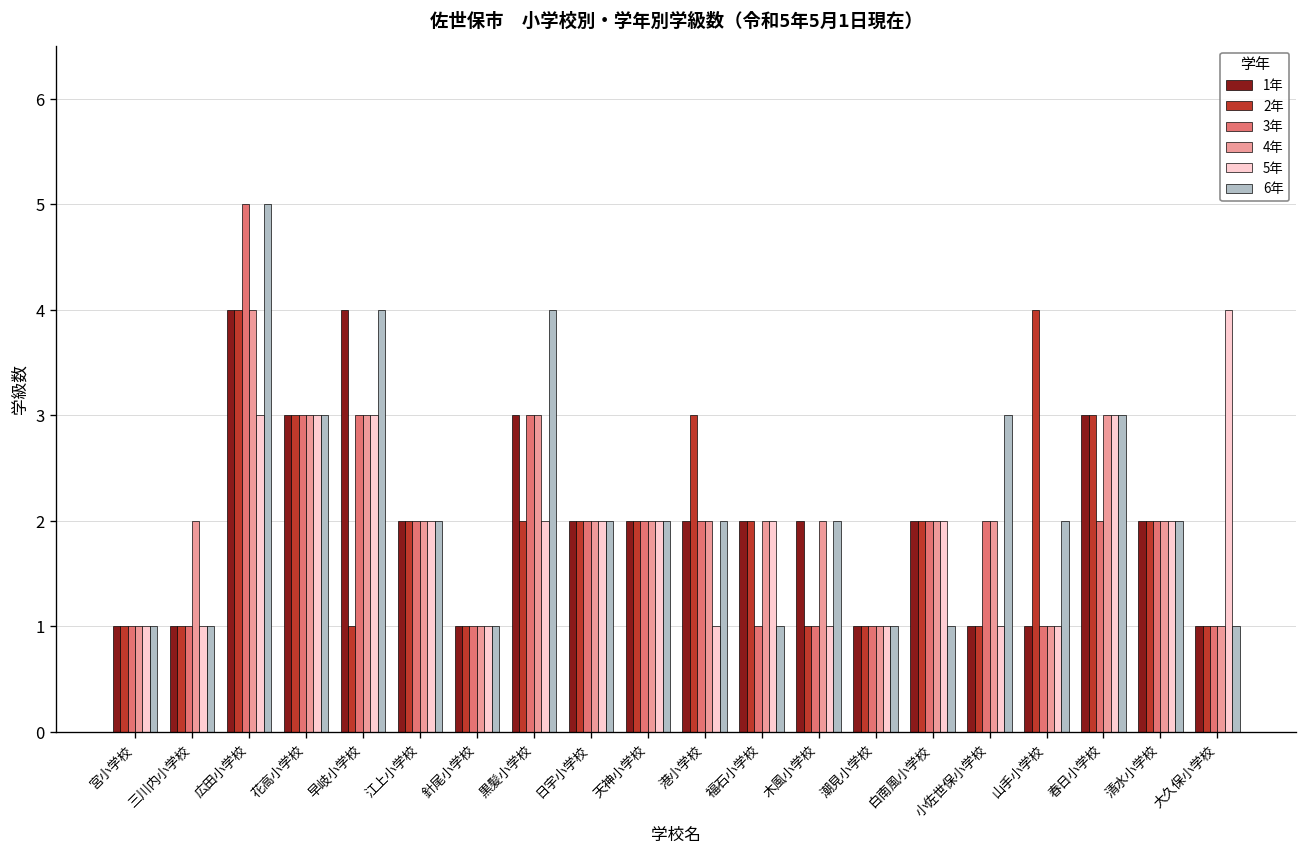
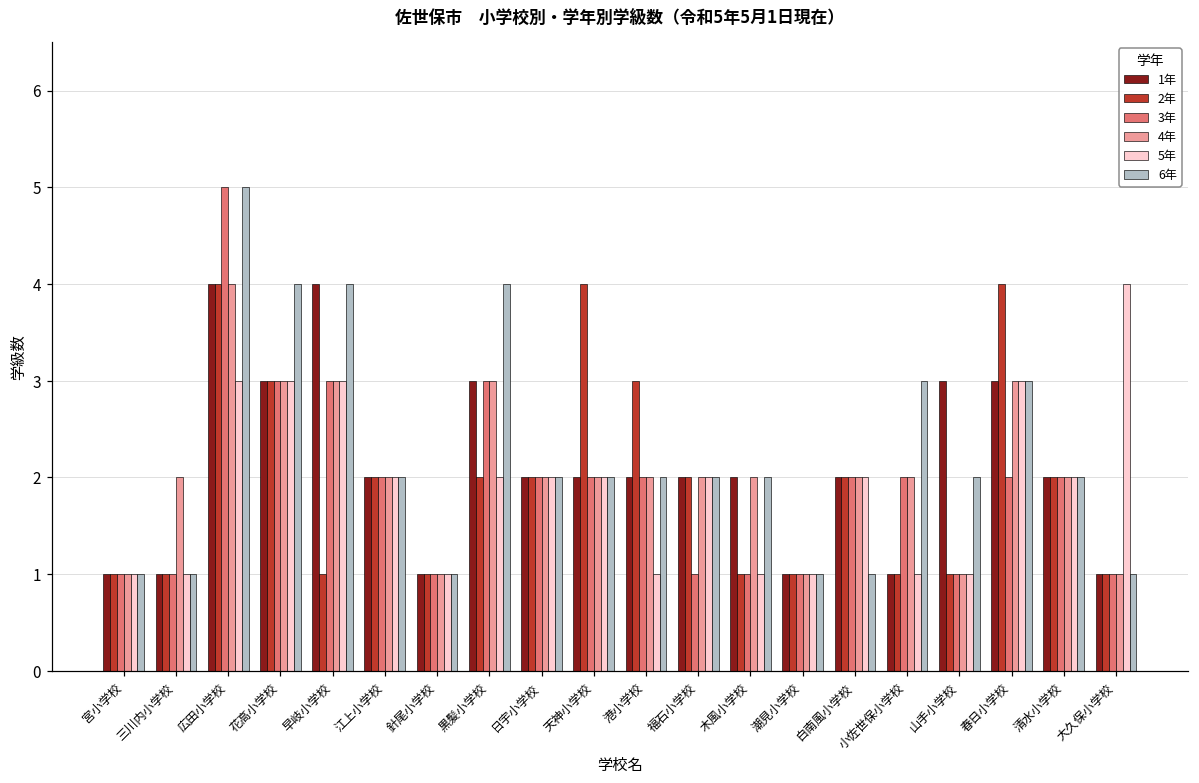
  {
    "1年": {
      "宮小学校": 1,
      "三川内小学校": 1,
      "広田小学校": 4,
      "花高小学校": 3,
      "早岐小学校": 4,
      "江上小学校": 2,
      "針尾小学校": 1,
      "黒髪小学校": 3,
      "日宇小学校": 2,
      "天神小学校": 2,
      "港小学校": 2,
      "福石小学校": 2,
      "木風小学校": 2,
      "潮見小学校": 1,
      "白南風小学校": 2,
      "小佐世保小学校": 1,
-     "山手小学校": 1,
+     "山手小学校": 3,
      "春日小学校": 3,
      "清水小学校": 2,
      "大久保小学校": 1
    },
    "2年": {
      "宮小学校": 1,
      "三川内小学校": 1,
      "広田小学校": 4,
      "花高小学校": 3,
      "早岐小学校": 1,
      "江上小学校": 2,
      "針尾小学校": 1,
      "黒髪小学校": 2,
      "日宇小学校": 2,
-     "天神小学校": 2,
+     "天神小学校": 4,
      "港小学校": 3,
      "福石小学校": 2,
      "木風小学校": 1,
      "潮見小学校": 1,
      "白南風小学校": 2,
      "小佐世保小学校": 1,
-     "山手小学校": 4,
-     "春日小学校": 3,
+     "山手小学校": 1,
+     "春日小学校": 4,
      "清水小学校": 2,
      "大久保小学校": 1
    },
    "5年": {
      "宮小学校": 1,
      "三川内小学校": 1,
      "広田小学校": 3,
      "花高小学校": 3,
      "早岐小学校": 3,
      "江上小学校": 2,
      "針尾小学校": 1,
      "黒髪小学校": 2,
      "日宇小学校": 2,
      "天神小学校": 2,
      "港小学校": 1,
      "福石小学校": 2,
      "木風小学校": 1,
      "潮見小学校": 1,
      "白南風小学校": 2,
      "小佐世保小学校": 1,
      "山手小学校": 1,
      "春日小学校": 3,
      "清水小学校": 2,
      "大久保小学校": 4
    },
    "6年": {
      "宮小学校": 1,
      "三川内小学校": 1,
      "広田小学校": 5,
-     "花高小学校": 3,
+     "花高小学校": 4,
      "早岐小学校": 4,
      "江上小学校": 2,
      "針尾小学校": 1,
      "黒髪小学校": 4,
      "日宇小学校": 2,
      "天神小学校": 2,
      "港小学校": 2,
-     "福石小学校": 1,
+     "福石小学校": 2,
      "木風小学校": 2,
      "潮見小学校": 1,
      "白南風小学校": 1,
      "小佐世保小学校": 3,
      "山手小学校": 2,
      "春日小学校": 3,
      "清水小学校": 2,
      "大久保小学校": 1
    }
  }
